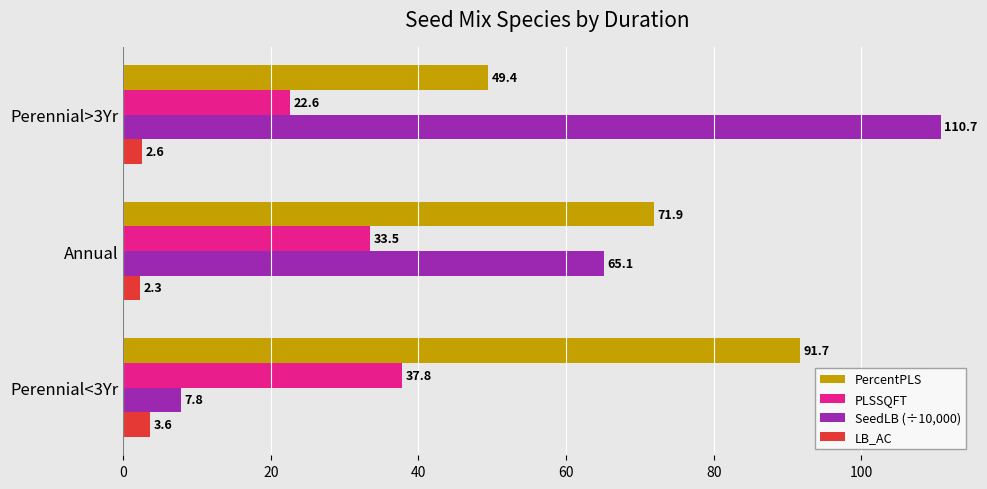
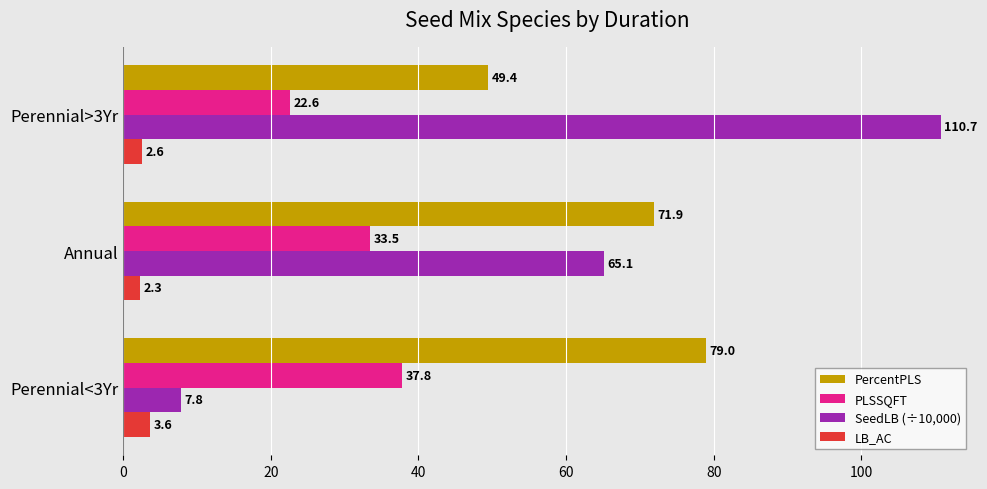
  {
    "PercentPLS": {
      "Perennial>3Yr": 49.4,
      "Annual": 71.9,
-     "Perennial<3Yr": 91.7
+     "Perennial<3Yr": 79.0
    },
    "PLSSQFT": {
      "Perennial>3Yr": 22.6,
      "Annual": 33.5,
      "Perennial<3Yr": 37.8
    },
    "SeedLB (÷10,000)": {
      "Perennial>3Yr": 110.7,
      "Annual": 65.1,
      "Perennial<3Yr": 7.8
    },
    "LB_AC": {
      "Perennial>3Yr": 2.6,
      "Annual": 2.3,
      "Perennial<3Yr": 3.6
    }
  }
